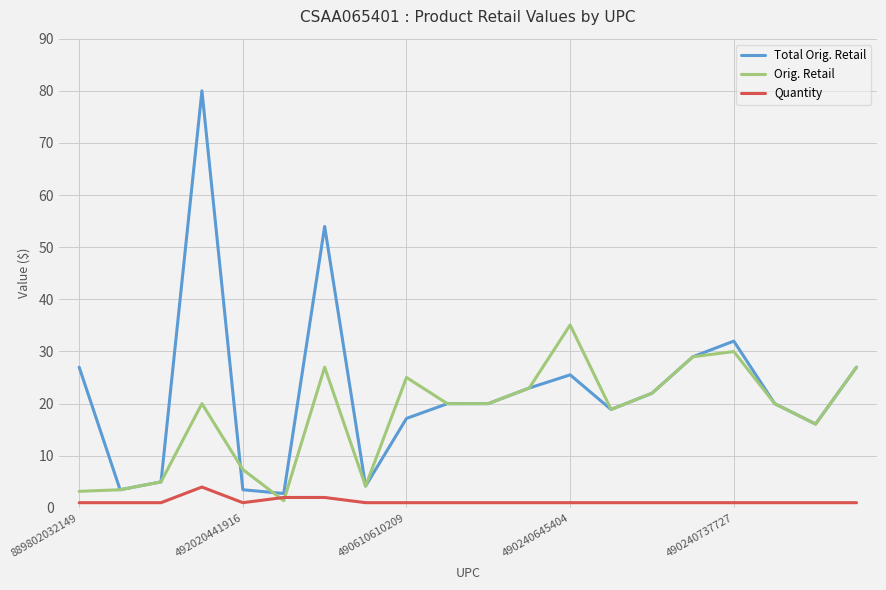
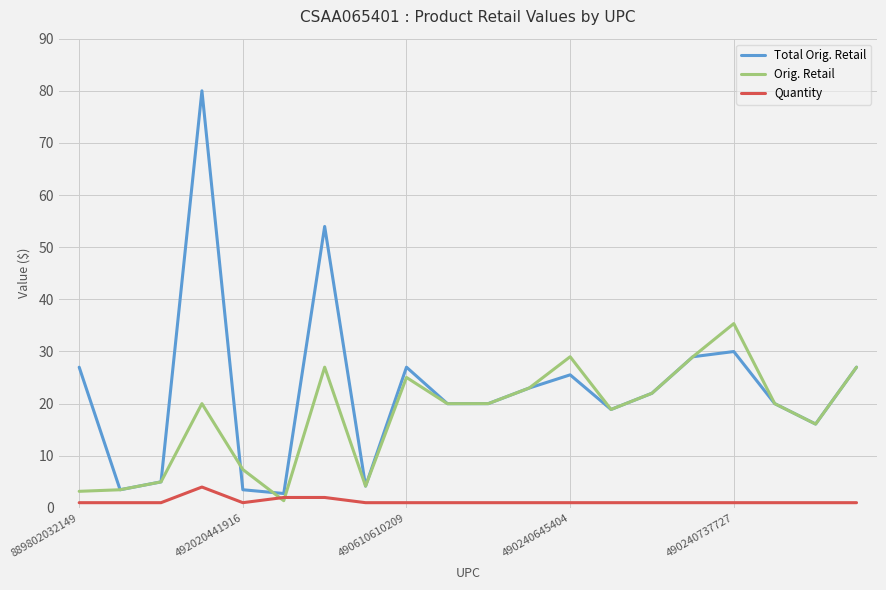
  {
    "Total Orig. Retail": {
      "889802032149": 27,
      "492020441916": 3,
-     "490610610209": 17,
+     "490610610209": 27,
      "490240645404": 26,
-     "490240737727": 32
+     "490240737727": 30
    },
    "Orig. Retail": {
      "889802032149": 3,
      "492020441916": 7,
      "490610610209": 25,
-     "490240645404": 35,
-     "490240737727": 30
+     "490240645404": 29,
+     "490240737727": 35
    },
    "Quantity": {
      "889802032149": 1,
      "492020441916": 1,
      "490610610209": 1,
      "490240645404": 1,
      "490240737727": 1
    }
  }
